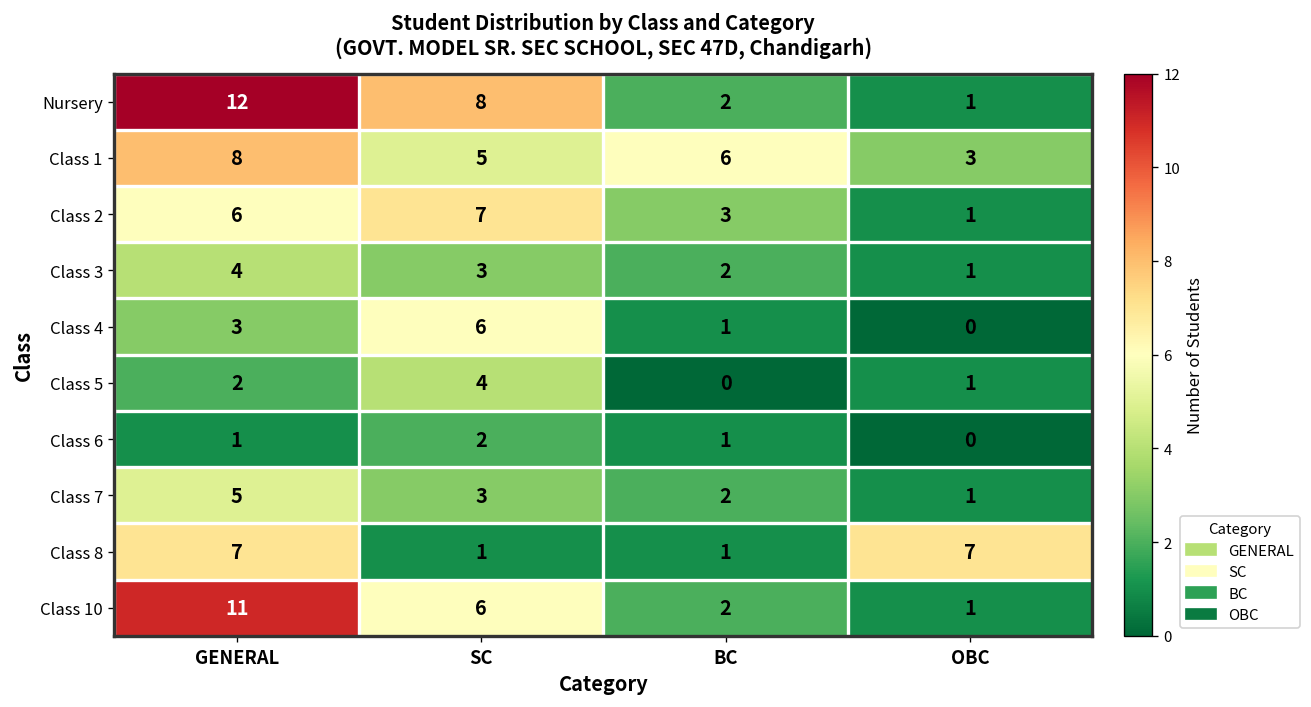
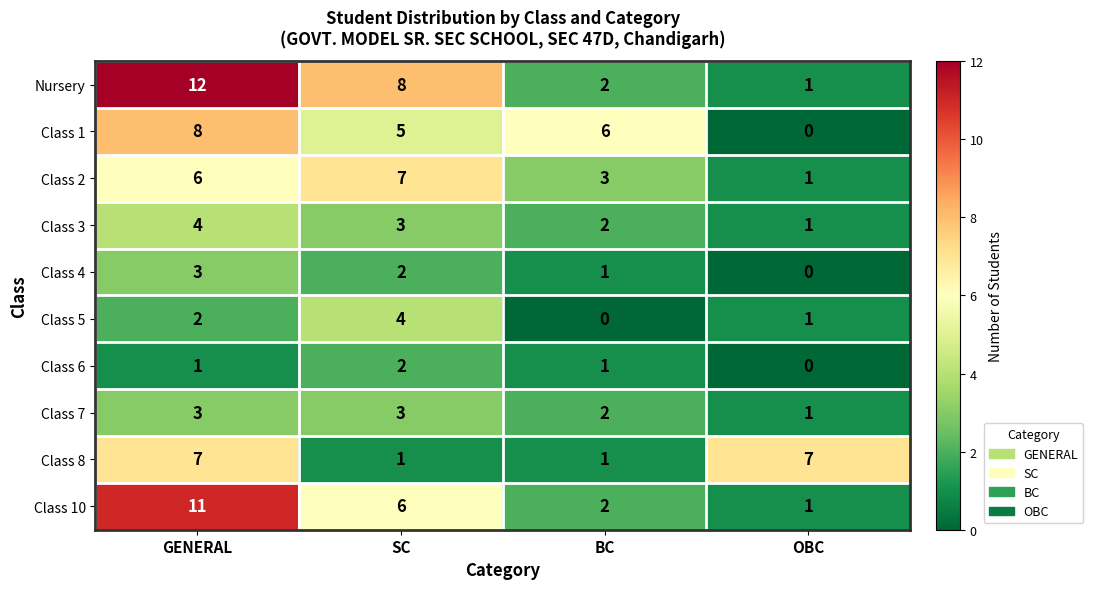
  {
    "Nursery": {
      "GENERAL": 12,
      "SC": 8,
      "BC": 2,
      "OBC": 1
    },
    "Class 1": {
      "GENERAL": 8,
      "SC": 5,
      "BC": 6,
-     "OBC": 3
+     "OBC": 0
    },
    "Class 2": {
      "GENERAL": 6,
      "SC": 7,
      "BC": 3,
      "OBC": 1
    },
    "Class 3": {
      "GENERAL": 4,
      "SC": 3,
      "BC": 2,
      "OBC": 1
    },
    "Class 4": {
      "GENERAL": 3,
-     "SC": 6,
+     "SC": 2,
      "BC": 1,
      "OBC": 0
    },
    "Class 5": {
      "GENERAL": 2,
      "SC": 4,
      "BC": 0,
      "OBC": 1
    },
    "Class 6": {
      "GENERAL": 1,
      "SC": 2,
      "BC": 1,
      "OBC": 0
    },
    "Class 7": {
-     "GENERAL": 5,
+     "GENERAL": 3,
      "SC": 3,
      "BC": 2,
      "OBC": 1
    },
    "Class 8": {
      "GENERAL": 7,
      "SC": 1,
      "BC": 1,
      "OBC": 7
    },
    "Class 10": {
      "GENERAL": 11,
      "SC": 6,
      "BC": 2,
      "OBC": 1
    }
  }
